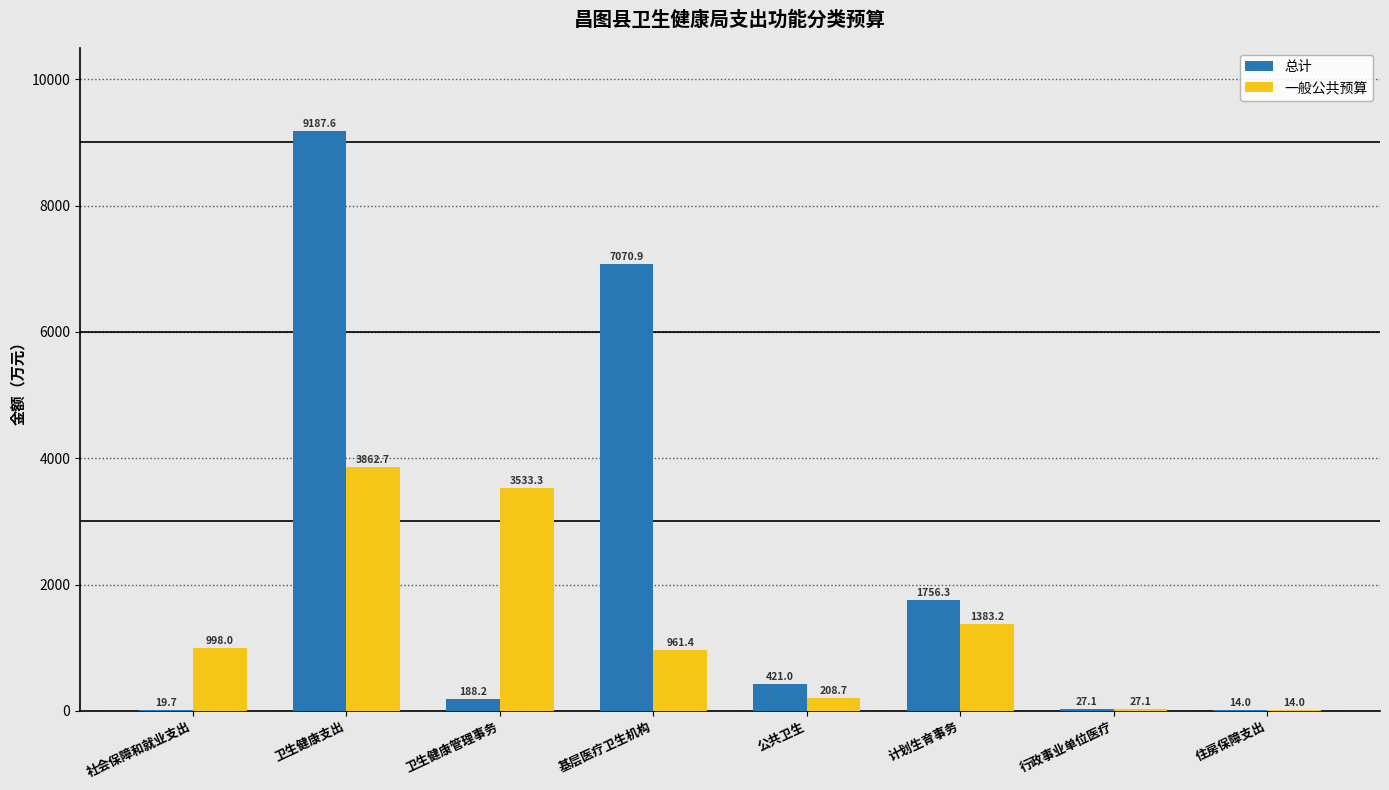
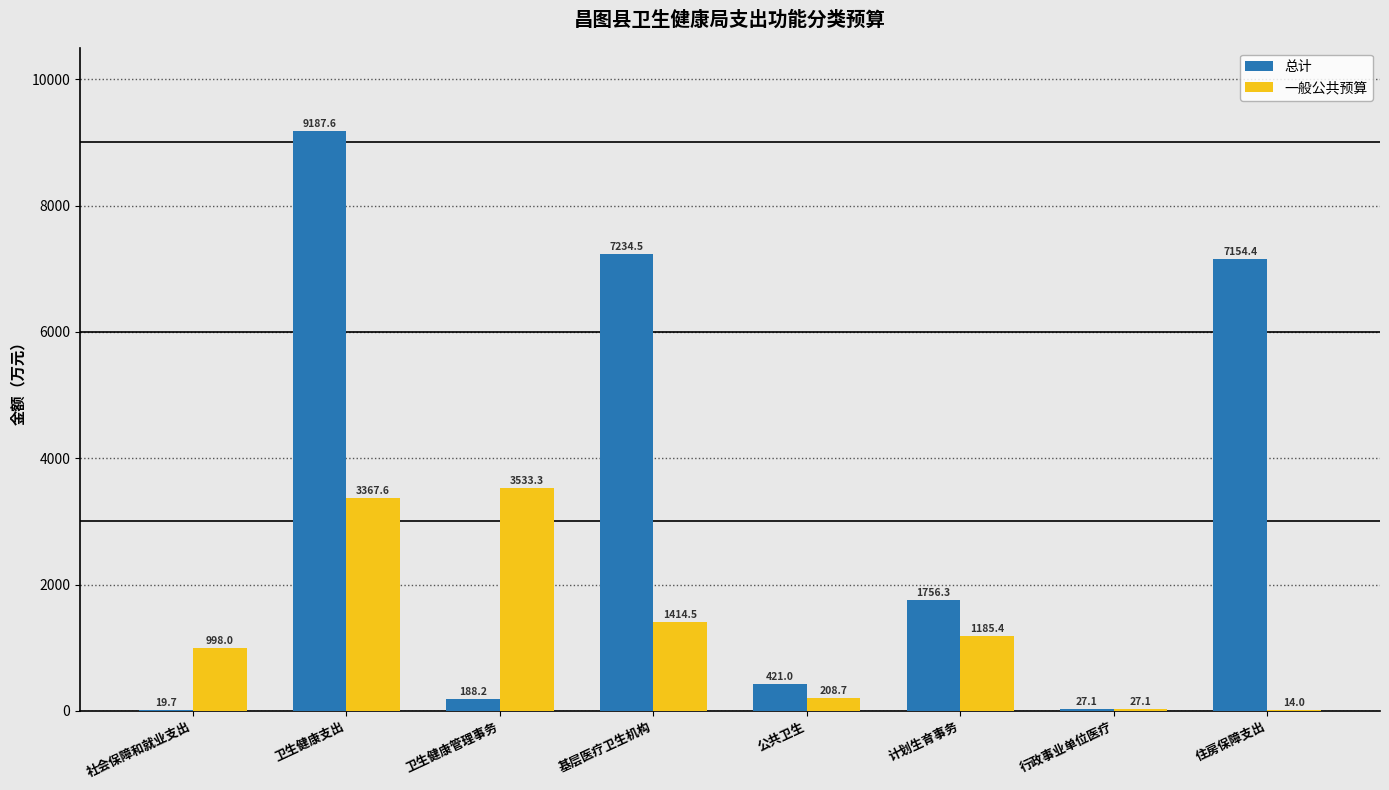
  {
    "总计": {
      "社会保障和就业支出": 19.7,
      "卫生健康支出": 9187.6,
      "卫生健康管理事务": 188.2,
-     "基层医疗卫生机构": 7070.9,
+     "基层医疗卫生机构": 7234.5,
      "公共卫生": 421.0,
      "计划生育事务": 1756.3,
      "行政事业单位医疗": 27.1,
-     "住房保障支出": 14.0
+     "住房保障支出": 7154.4
    },
    "一般公共预算": {
      "社会保障和就业支出": 998.0,
-     "卫生健康支出": 3862.7,
+     "卫生健康支出": 3367.6,
      "卫生健康管理事务": 3533.3,
-     "基层医疗卫生机构": 961.4,
+     "基层医疗卫生机构": 1414.5,
      "公共卫生": 208.7,
-     "计划生育事务": 1383.2,
+     "计划生育事务": 1185.4,
      "行政事业单位医疗": 27.1,
      "住房保障支出": 14.0
    }
  }
